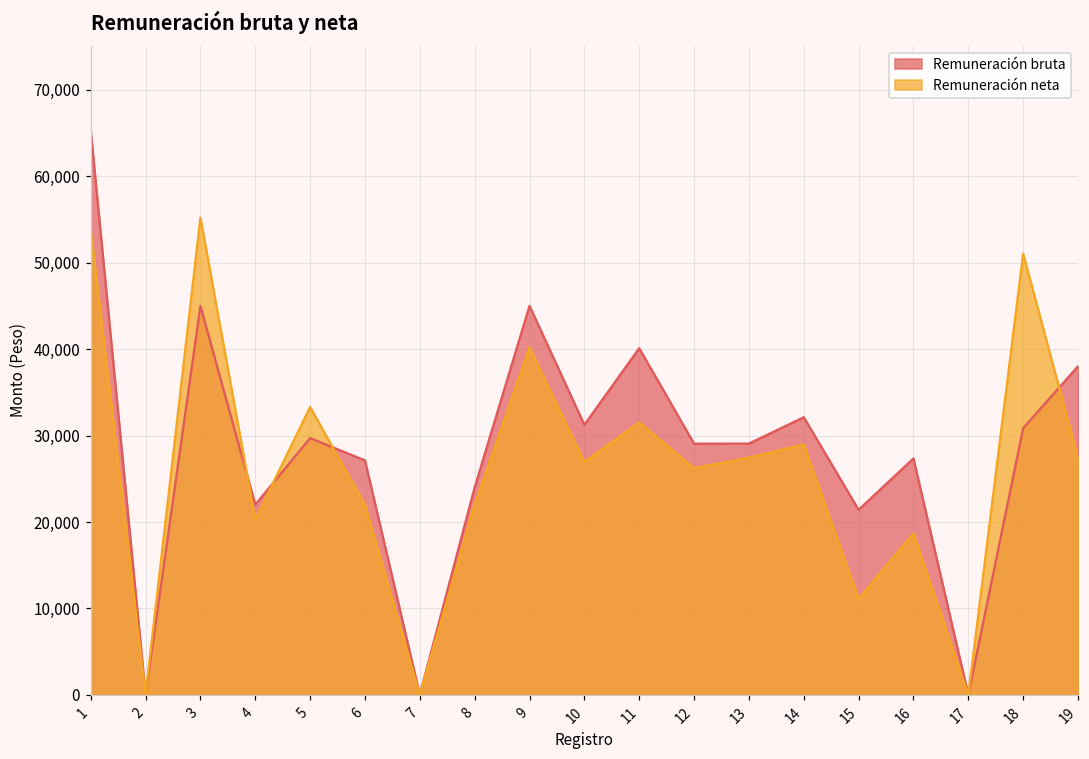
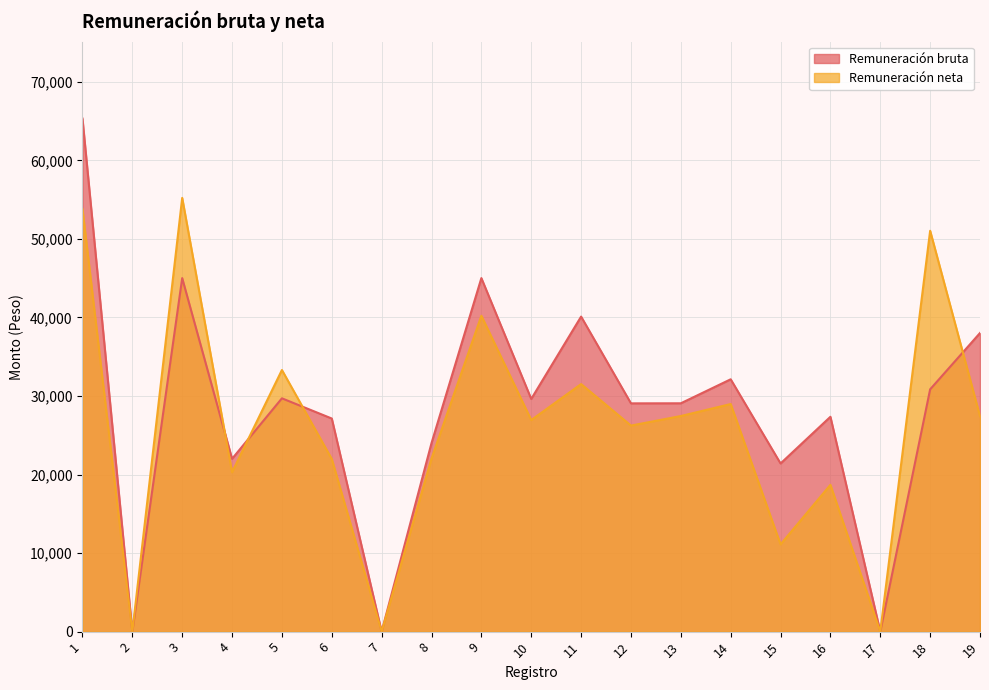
  {
    "Remuneración bruta": {
      "1": "65,000",
      "3": "45,000",
      "4": "22,000",
      "5": "30,000",
      "6": "27,000",
      "8": "24,000",
      "9": "45,000",
-     "10": "31,000",
+     "10": "30,000",
      "11": "40,000",
      "12": "29,000",
      "13": "29,000",
      "14": "32,000",
      "15": "21,000",
      "16": "27,000",
      "18": "31,000",
      "19": "38,000"
    },
    "Remuneración neta": {
      "1": "54,000",
      "3": "55,000",
      "4": "20,000",
      "5": "33,000",
      "6": "22,000",
      "8": "22,000",
      "9": "40,000",
      "10": "27,000",
      "11": "32,000",
      "12": "26,000",
      "13": "27,000",
      "14": "29,000",
      "15": "11,000",
      "16": "19,000",
      "18": "51,000",
      "19": "27,000"
    }
  }
